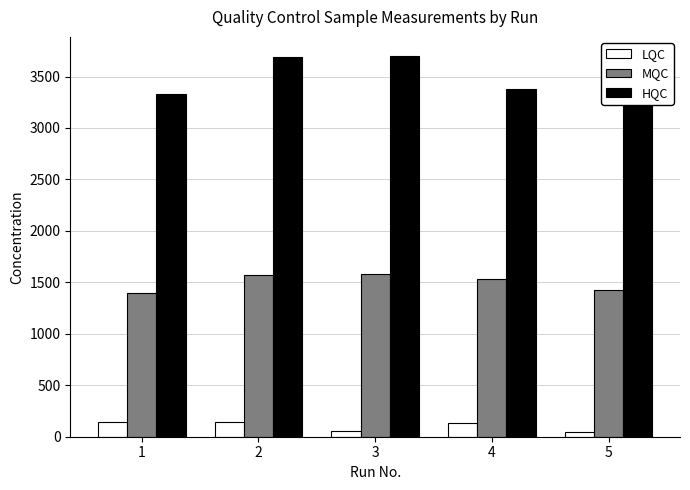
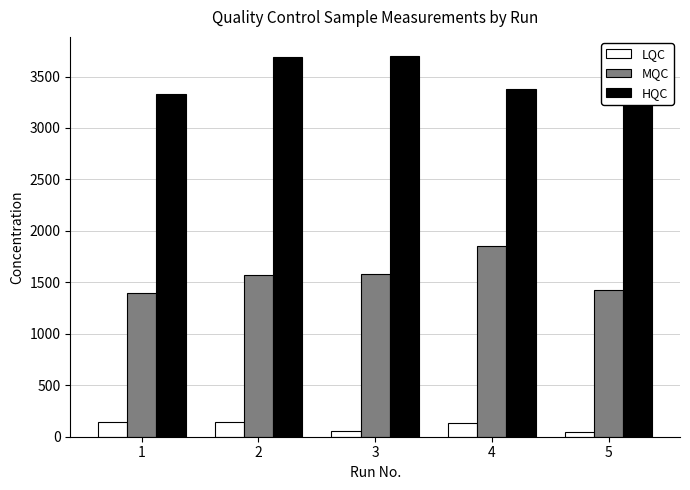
  {
    "LQC": {
      "1": 140,
      "2": 140,
      "3": 60,
      "4": 140,
      "5": 40
    },
    "MQC": {
      "1": 1400,
      "2": 1580,
      "3": 1580,
-     "4": 1530,
+     "4": 1850,
      "5": 1420
    },
    "HQC": {
      "1": 3330,
      "2": 3690,
      "3": 3700,
      "4": 3380
    }
  }
